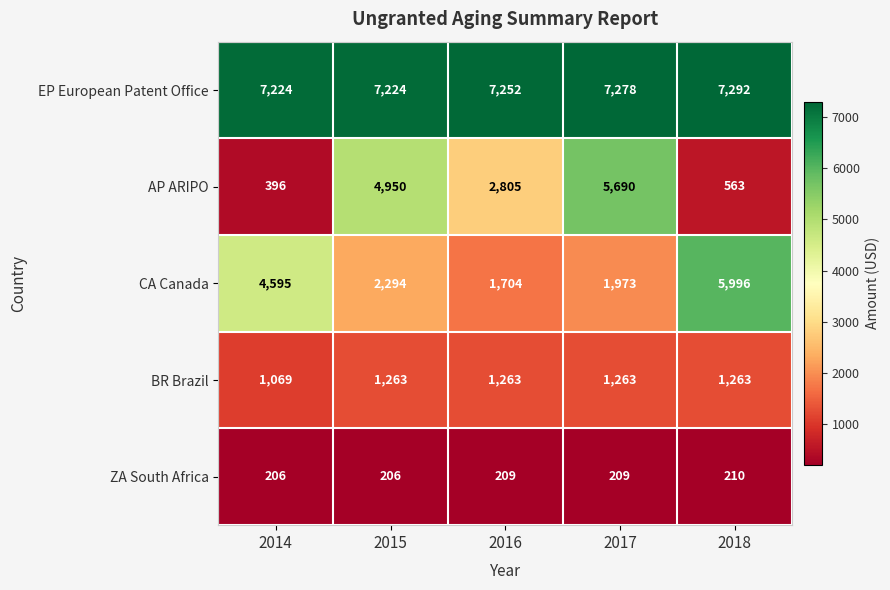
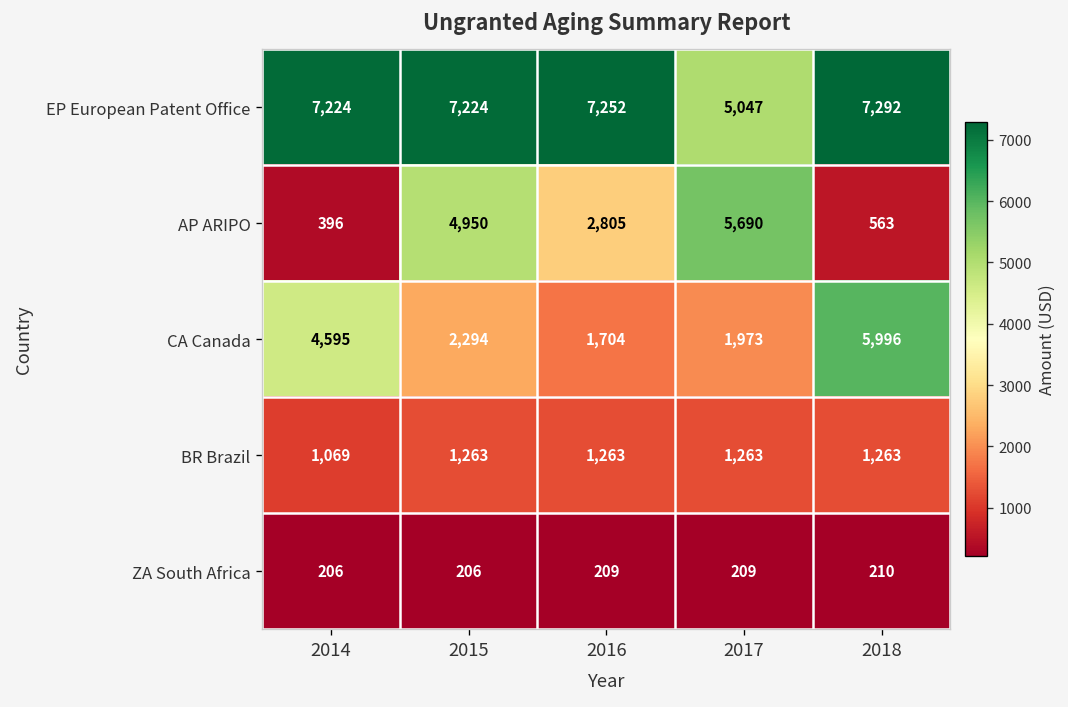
  {
    "EP European Patent Office": {
      "2014": "7,224",
      "2015": "7,224",
      "2016": "7,252",
-     "2017": "7,278",
+     "2017": "5,047",
      "2018": "7,292"
    },
    "AP ARIPO": {
      "2014": "396",
      "2015": "4,950",
      "2016": "2,805",
      "2017": "5,690",
      "2018": "563"
    },
    "CA Canada": {
      "2014": "4,595",
      "2015": "2,294",
      "2016": "1,704",
      "2017": "1,973",
      "2018": "5,996"
    },
    "BR Brazil": {
      "2014": "1,069",
      "2015": "1,263",
      "2016": "1,263",
      "2017": "1,263",
      "2018": "1,263"
    },
    "ZA South Africa": {
      "2014": "206",
      "2015": "206",
      "2016": "209",
      "2017": "209",
      "2018": "210"
    }
  }
